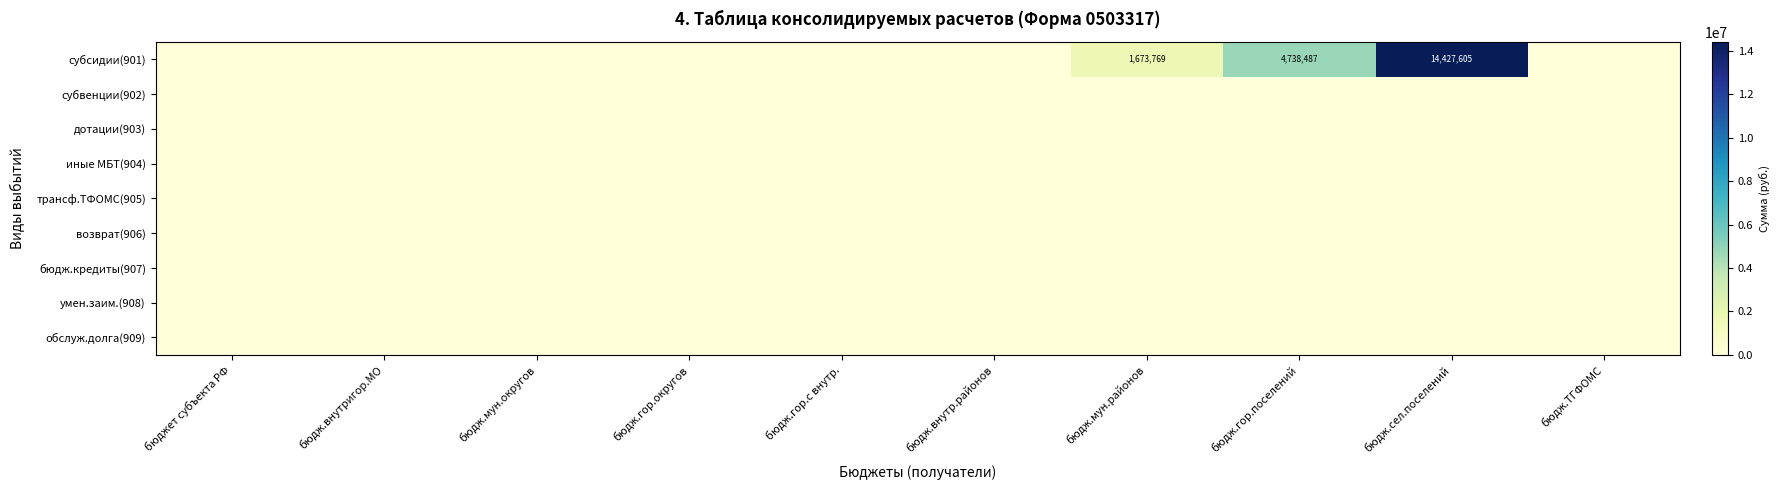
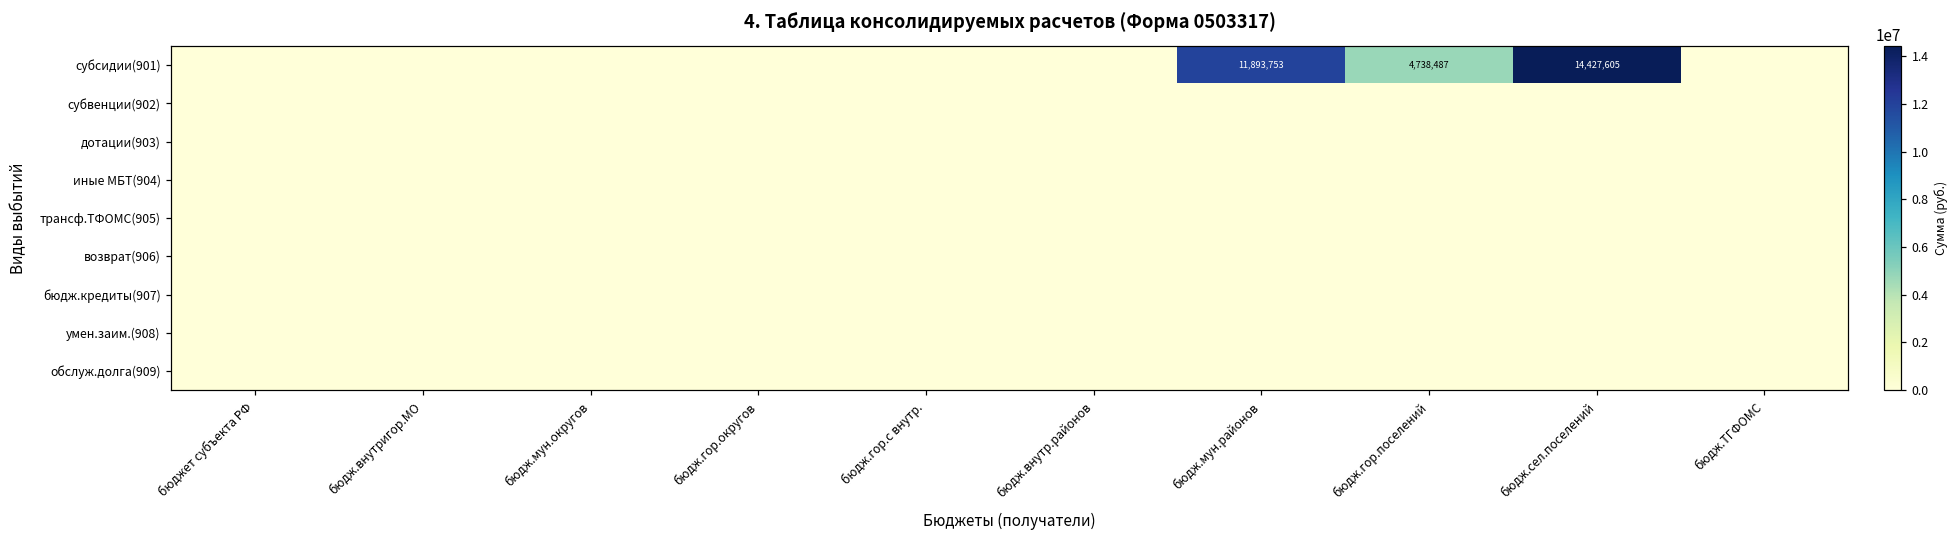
  {
    "субсидии(901)": {
-     "бюдж.мун.районов": "1,673,769",
+     "бюдж.мун.районов": "11,893,753",
      "бюдж.гор.поселений": "4,738,487",
      "бюдж.сел.поселений": "14,427,605"
    }
  }
